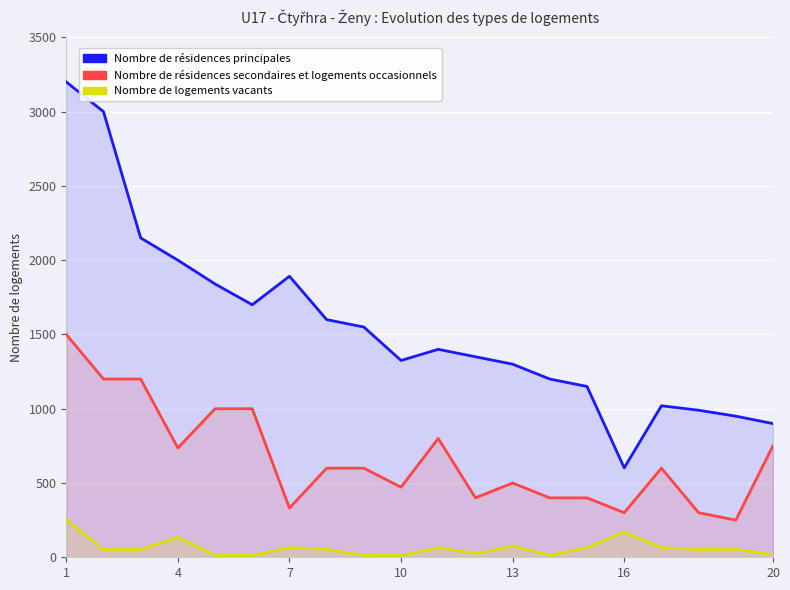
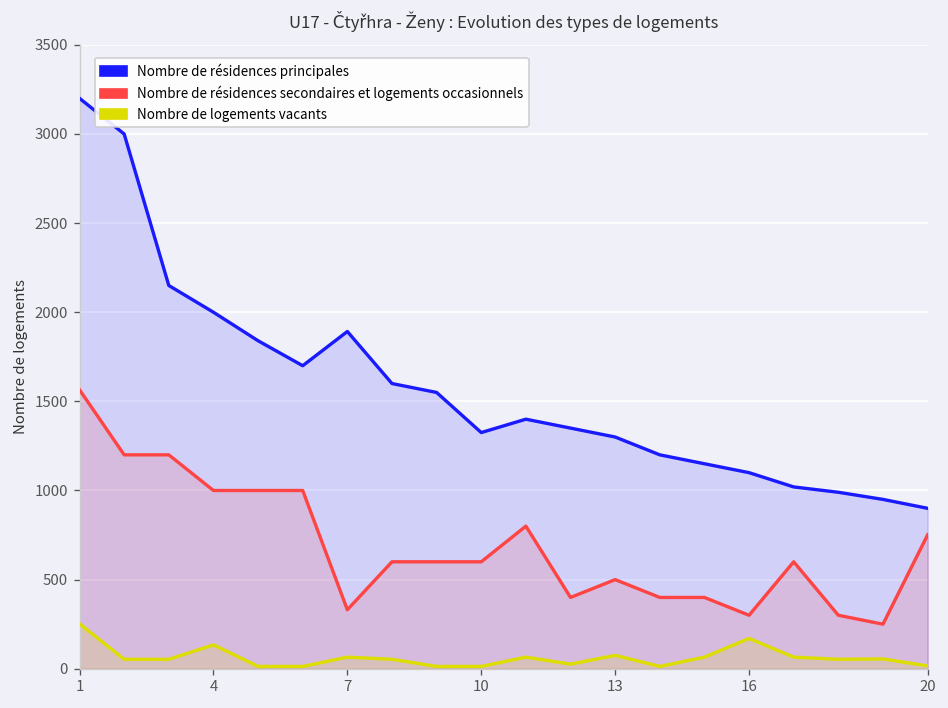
  {
    "Nombre de résidences principales": {
      "1": 3200,
      "4": 2000,
      "7": 1890,
      "10": 1330,
      "13": 1300,
-     "16": 600,
+     "16": 1100,
      "20": 900
    },
    "Nombre de résidences secondaires et logements occasionnels": {
-     "1": 1500,
-     "4": 740,
+     "1": 1570,
+     "4": 1000,
      "7": 330,
-     "10": 470,
+     "10": 600,
      "13": 500,
      "16": 300,
      "20": 750
    },
    "Nombre de logements vacants": {
      "1": 250,
      "4": 130,
      "7": 70,
      "10": 10,
      "13": 80,
      "16": 170,
      "20": 20
    }
  }
